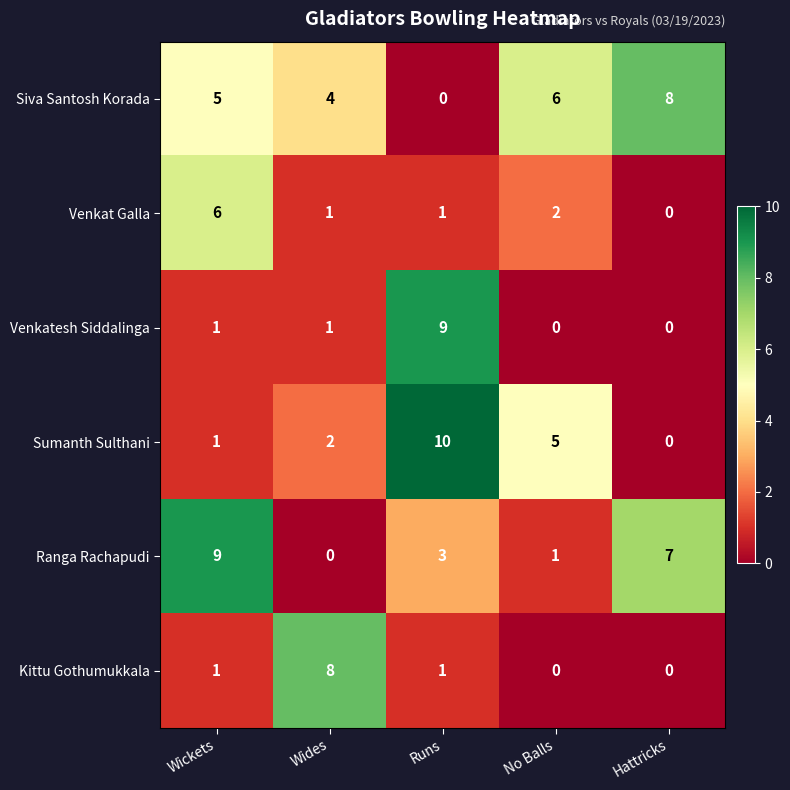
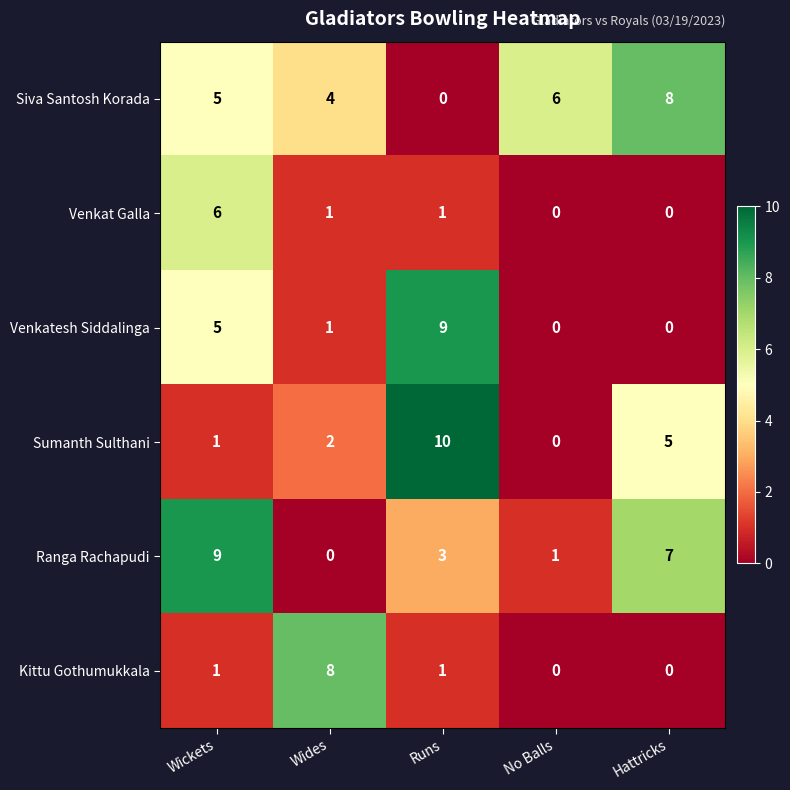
  {
    "Siva Santosh Korada": {
      "Wickets": 5,
      "Wides": 4,
      "Runs": 0,
      "No Balls": 6,
      "Hattricks": 8
    },
    "Venkat Galla": {
      "Wickets": 6,
      "Wides": 1,
      "Runs": 1,
-     "No Balls": 2,
+     "No Balls": 0,
      "Hattricks": 0
    },
    "Venkatesh Siddalinga": {
-     "Wickets": 1,
+     "Wickets": 5,
      "Wides": 1,
      "Runs": 9,
      "No Balls": 0,
      "Hattricks": 0
    },
    "Sumanth Sulthani": {
      "Wickets": 1,
      "Wides": 2,
      "Runs": 10,
-     "No Balls": 5,
-     "Hattricks": 0
+     "No Balls": 0,
+     "Hattricks": 5
    },
    "Ranga Rachapudi": {
      "Wickets": 9,
      "Wides": 0,
      "Runs": 3,
      "No Balls": 1,
      "Hattricks": 7
    },
    "Kittu Gothumukkala": {
      "Wickets": 1,
      "Wides": 8,
      "Runs": 1,
      "No Balls": 0,
      "Hattricks": 0
    }
  }
